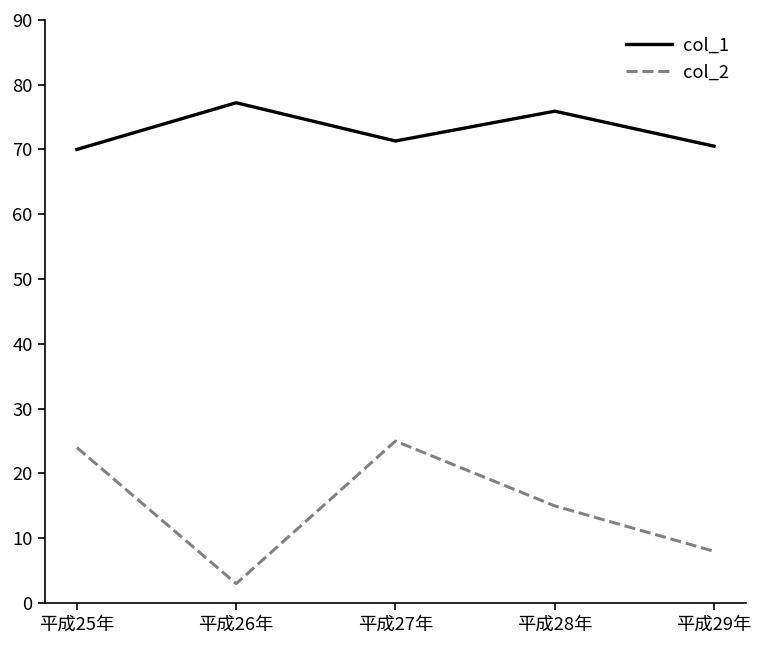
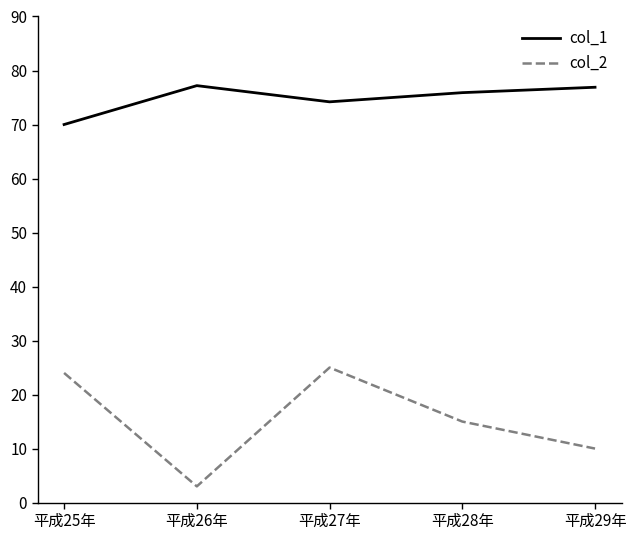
  {
    "col_1": {
      "平成25年": 70,
      "平成26年": 77,
-     "平成27年": 71,
+     "平成27年": 74,
      "平成28年": 76,
-     "平成29年": 71
+     "平成29年": 77
    },
    "col_2": {
      "平成25年": 24,
      "平成26年": 3,
      "平成27年": 25,
      "平成28年": 15,
-     "平成29年": 8
+     "平成29年": 10
    }
  }
